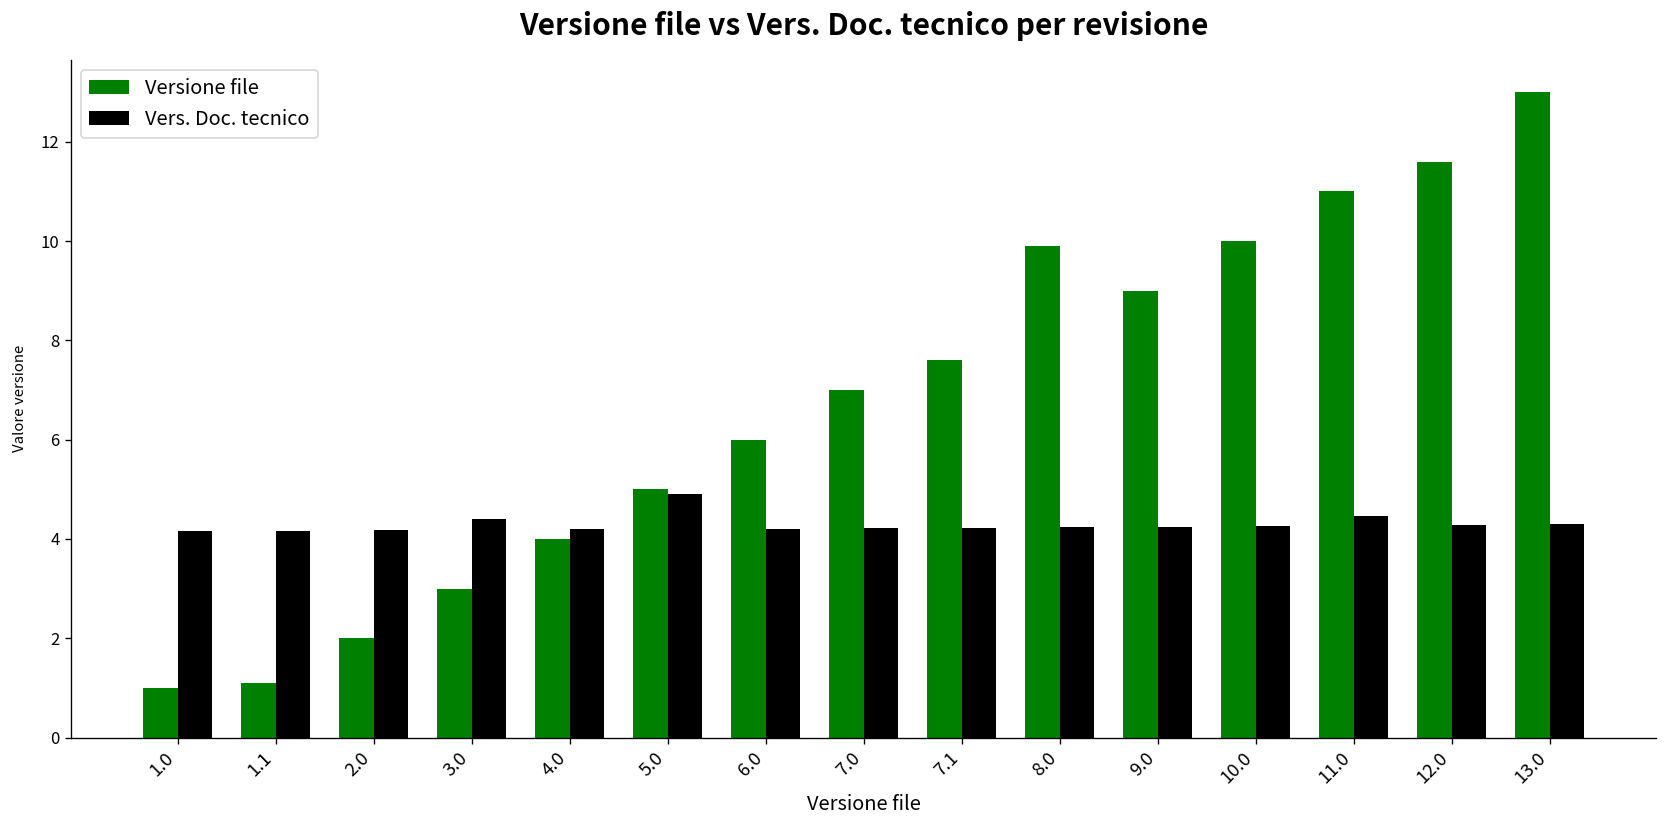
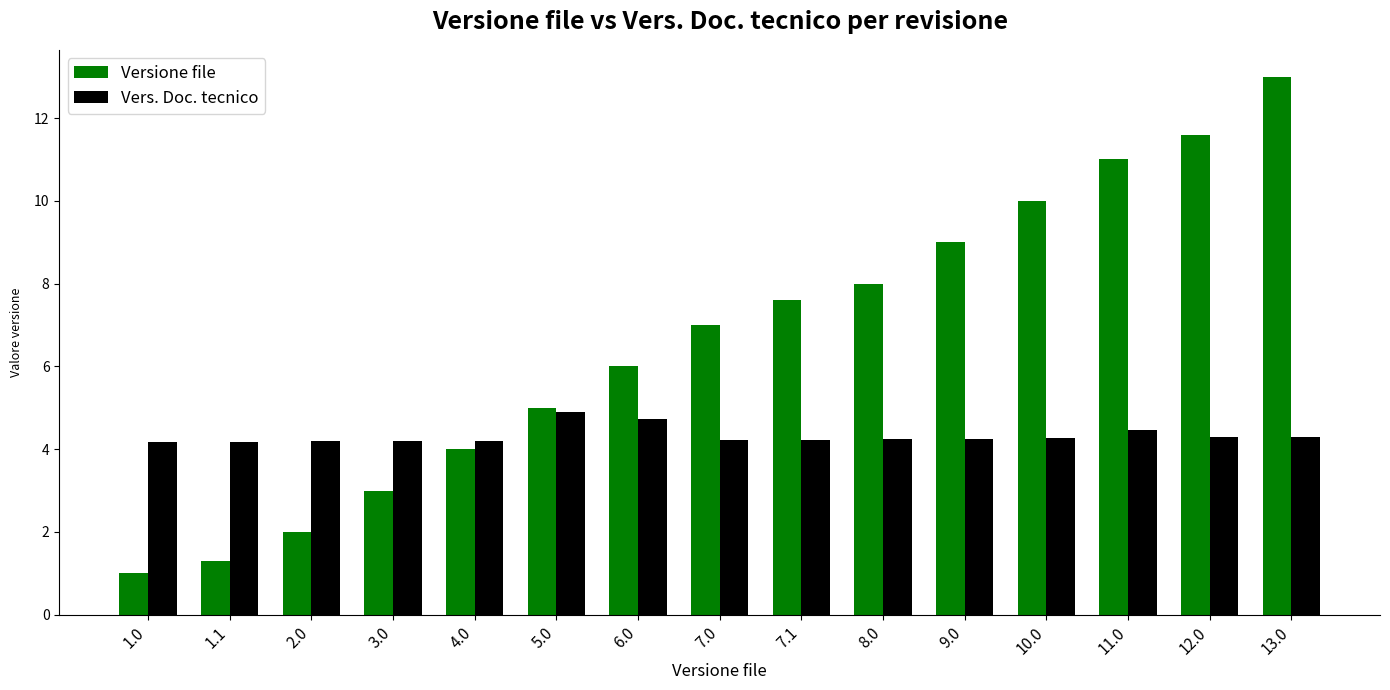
  {
    "Versione file": {
      "1.0": 1.0,
-     "1.1": 1.1,
+     "1.1": 1.3,
      "2.0": 2.0,
      "3.0": 3.0,
      "4.0": 4.0,
      "5.0": 5.0,
      "6.0": 6.0,
      "7.0": 7.0,
      "7.1": 7.6,
-     "8.0": 9.9,
+     "8.0": 8.0,
      "9.0": 9.0,
      "10.0": 10.0,
      "11.0": 11.0,
      "12.0": 11.6,
      "13.0": 13.0
    },
    "Vers. Doc. tecnico": {
      "1.0": 4.2,
      "1.1": 4.2,
      "2.0": 4.2,
-     "3.0": 4.4,
+     "3.0": 4.2,
      "4.0": 4.2,
      "5.0": 4.9,
-     "6.0": 4.2,
+     "6.0": 4.7,
      "7.0": 4.2,
      "7.1": 4.2,
      "8.0": 4.2,
      "9.0": 4.3,
      "10.0": 4.3,
      "11.0": 4.5,
      "12.0": 4.3,
      "13.0": 4.3
    }
  }
